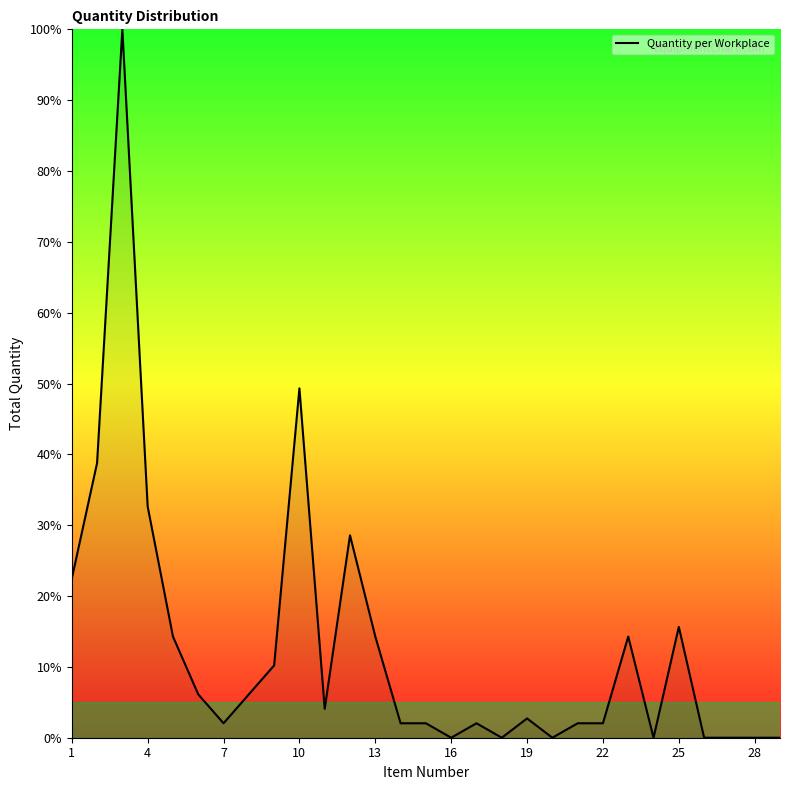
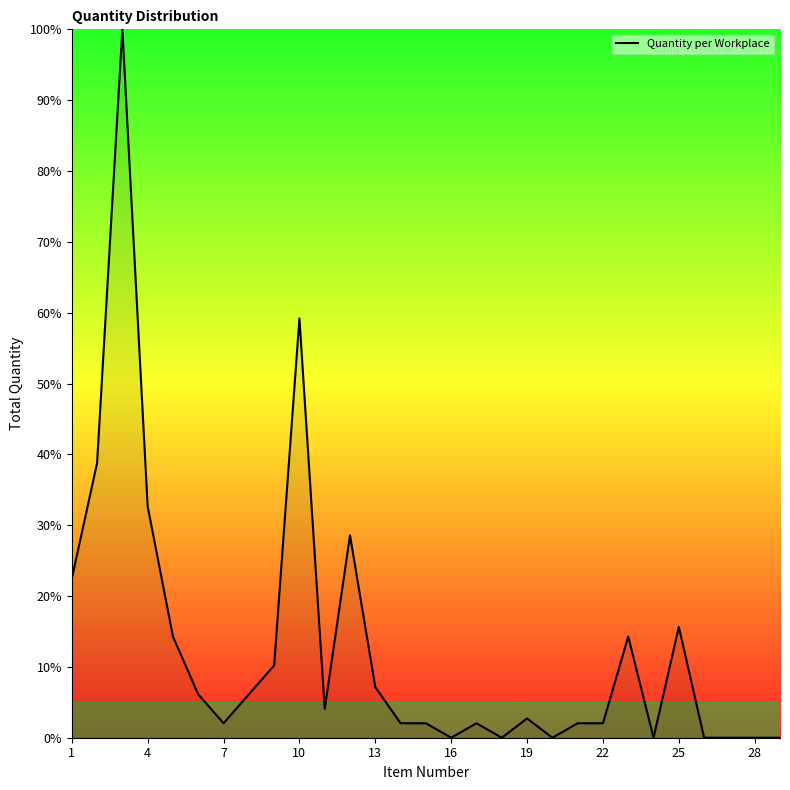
  {
    "1": "22%",
    "4": "33%",
-   "10": "49%",
-   "13": "14%",
+   "10": "59%",
+   "13": "7%",
    "25": "16%"
  }
